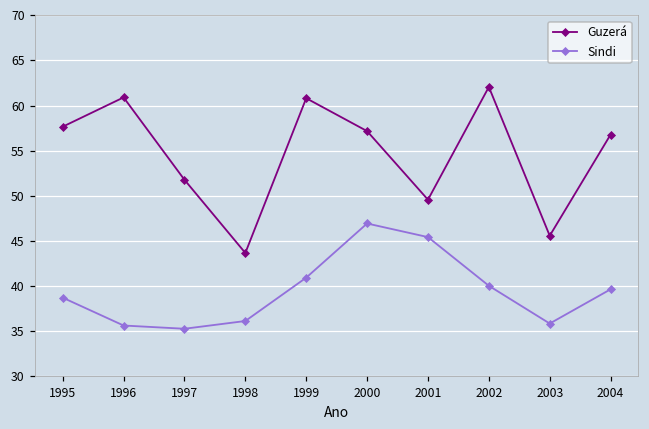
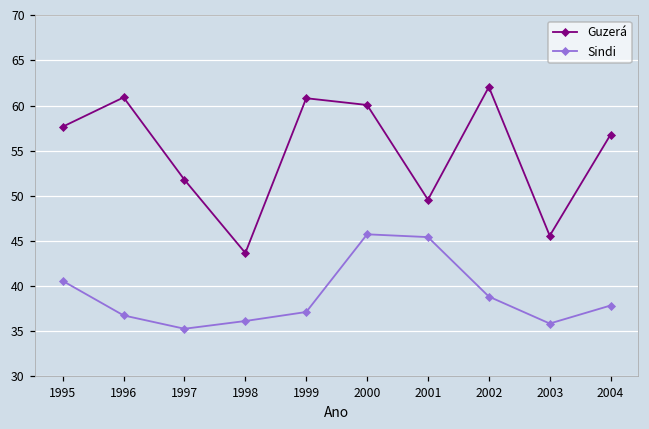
  {
    "Guzerá": {
      "1995": 58,
      "1996": 61,
      "1997": 52,
      "1998": 44,
      "1999": 61,
-     "2000": 57,
+     "2000": 60,
      "2001": 50,
      "2002": 62,
      "2003": 46,
      "2004": 57
    },
    "Sindi": {
-     "1995": 39,
-     "1996": 36,
+     "1995": 41,
+     "1996": 37,
      "1997": 35,
      "1998": 36,
-     "1999": 41,
-     "2000": 47,
+     "1999": 37,
+     "2000": 46,
      "2001": 45,
-     "2002": 40,
+     "2002": 39,
      "2003": 36,
-     "2004": 40
+     "2004": 38
    }
  }
